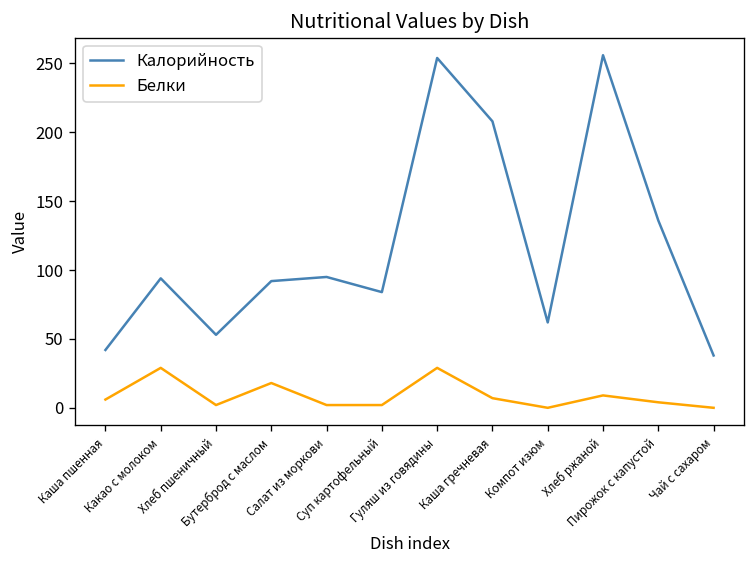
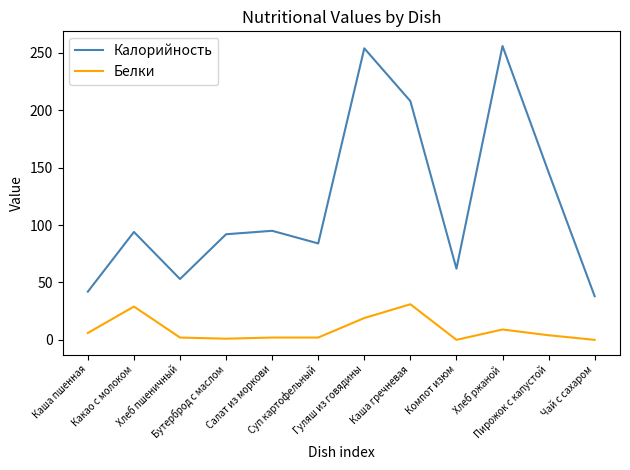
  {
    "Калорийность": {
      "Каша пшенная": 42,
      "Какао с молоком": 94,
      "Хлеб пшеничный": 53,
      "Бутерброд с маслом": 92,
      "Салат из моркови": 95,
      "Суп картофельный": 84,
      "Гуляш из говядины": 254,
      "Каша гречневая": 208,
      "Компот изюм": 62,
      "Хлеб ржаной": 256,
-     "Пирожок с капустой": 136,
+     "Пирожок с капустой": 146,
      "Чай с сахаром": 38
    },
    "Белки": {
      "Каша пшенная": 6,
      "Какао с молоком": 29,
      "Хлеб пшеничный": 2,
-     "Бутерброд с маслом": 18,
+     "Бутерброд с маслом": 1,
      "Салат из моркови": 2,
      "Суп картофельный": 2,
-     "Гуляш из говядины": 29,
-     "Каша гречневая": 7,
+     "Гуляш из говядины": 19,
+     "Каша гречневая": 31,
      "Компот изюм": 0,
      "Хлеб ржаной": 9,
      "Пирожок с капустой": 4,
      "Чай с сахаром": 0
    }
  }
